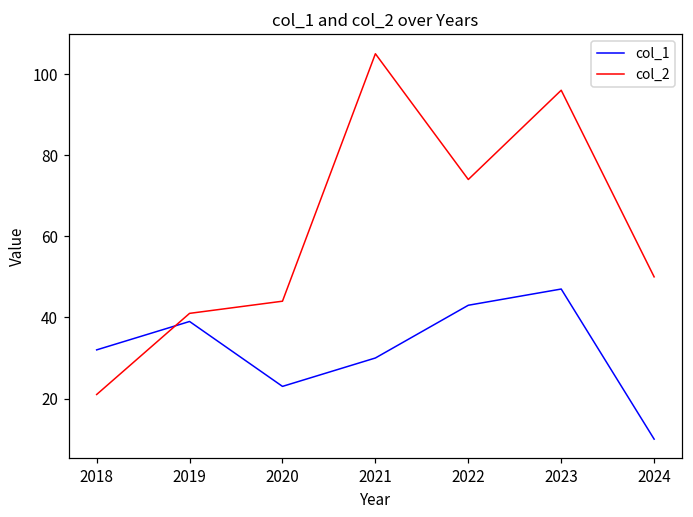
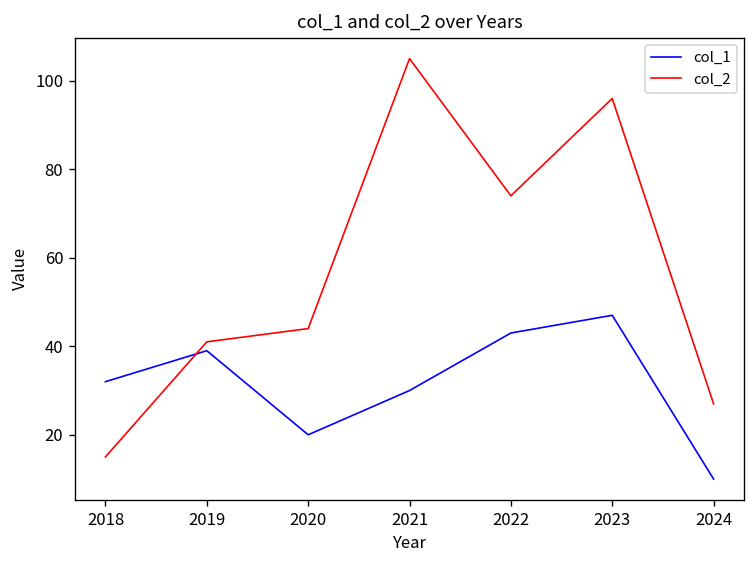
  {
    "col_1": {
      "2018": 32,
      "2019": 39,
-     "2020": 23,
+     "2020": 20,
      "2021": 30,
      "2022": 43,
      "2023": 47,
      "2024": 10
    },
    "col_2": {
-     "2018": 21,
+     "2018": 15,
      "2019": 41,
      "2020": 44,
      "2021": 105,
      "2022": 74,
      "2023": 96,
-     "2024": 50
+     "2024": 27
    }
  }
